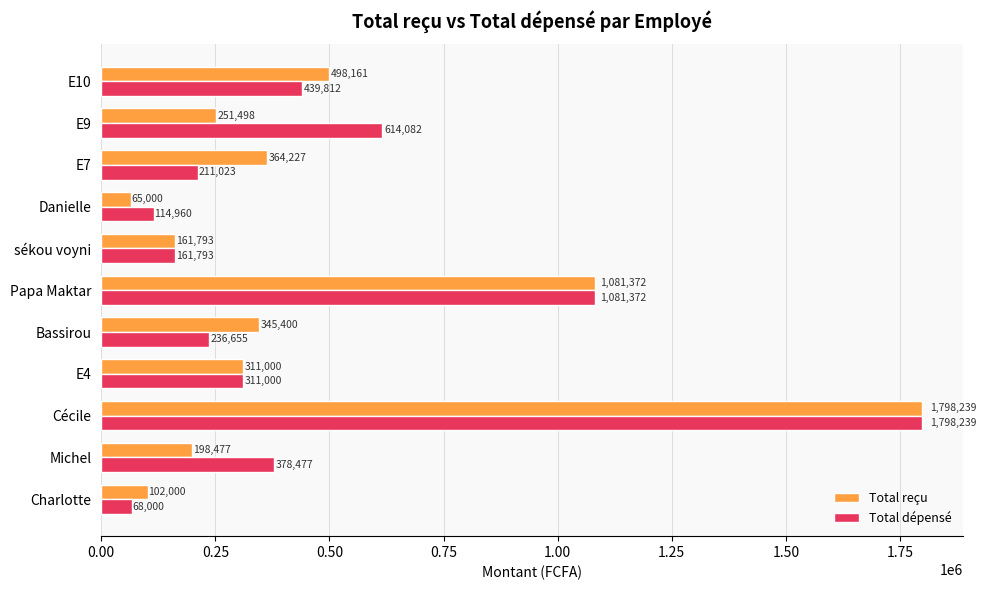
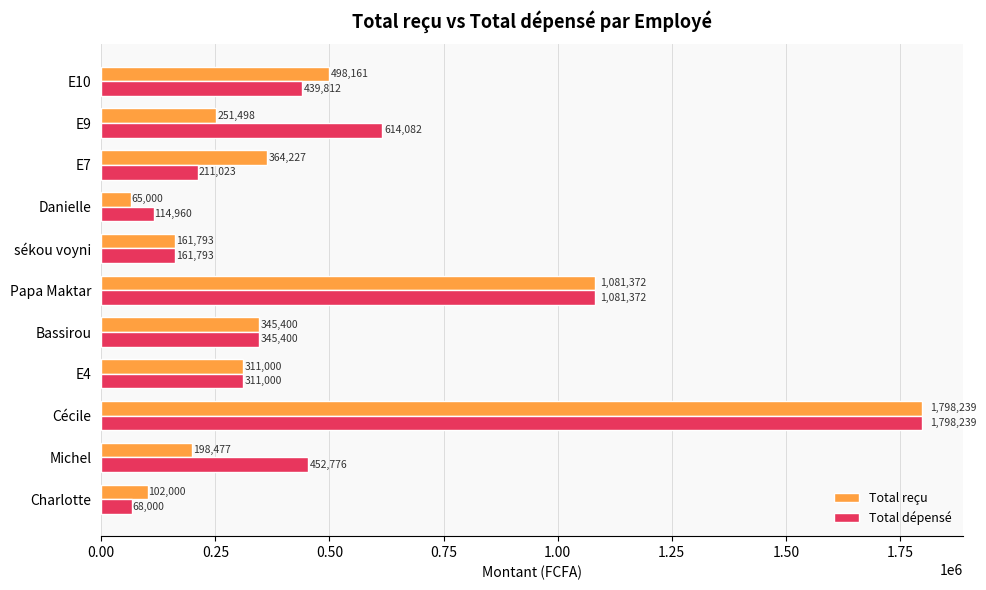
  {
    "Total reçu": {
      "E10": "498,161",
      "E9": "251,498",
      "E7": "364,227",
      "Danielle": "65,000",
      "sékou voyni": "161,793",
      "Papa Maktar": "1,081,372",
      "Bassirou": "345,400",
      "E4": "311,000",
      "Cécile": "1,798,239",
      "Michel": "198,477",
      "Charlotte": "102,000"
    },
    "Total dépensé": {
      "E10": "439,812",
      "E9": "614,082",
      "E7": "211,023",
      "Danielle": "114,960",
      "sékou voyni": "161,793",
      "Papa Maktar": "1,081,372",
-     "Bassirou": "236,655",
+     "Bassirou": "345,400",
      "E4": "311,000",
      "Cécile": "1,798,239",
-     "Michel": "378,477",
+     "Michel": "452,776",
      "Charlotte": "68,000"
    }
  }
